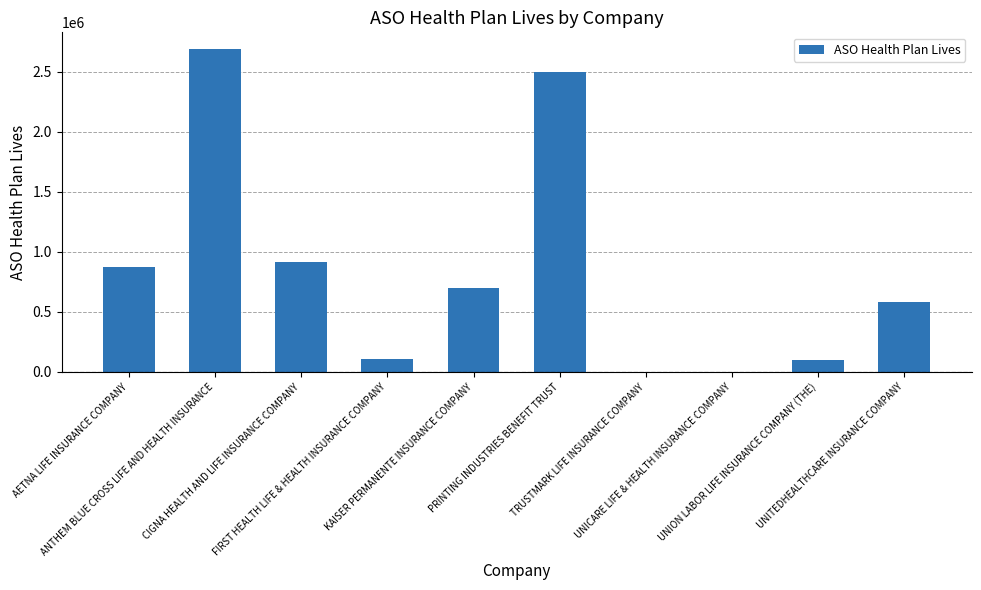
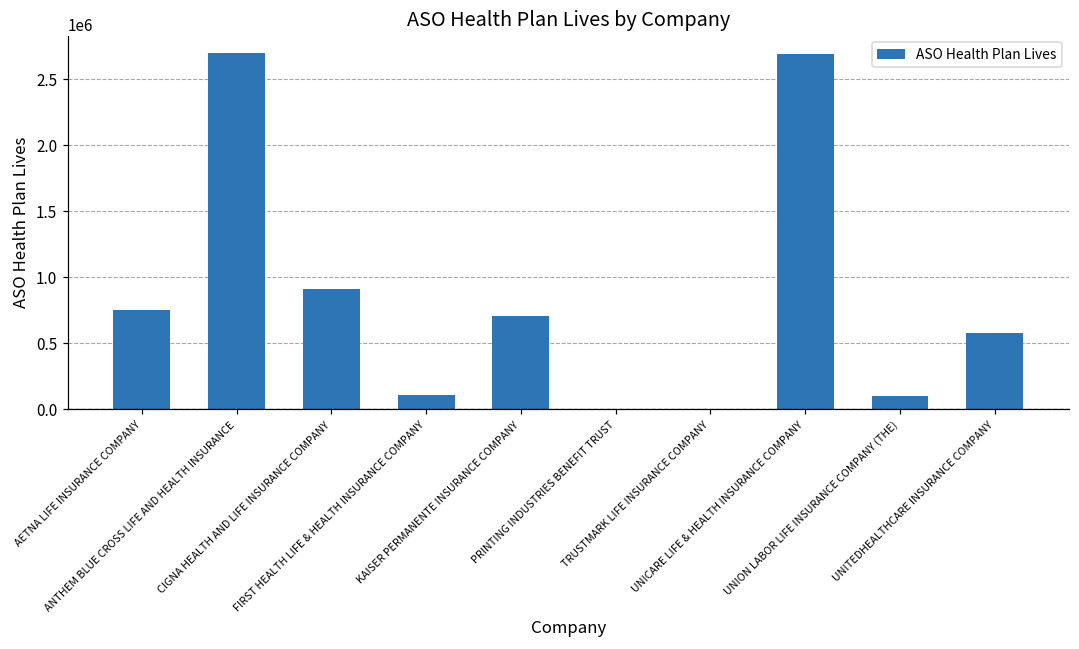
  {
-   "AETNA LIFE INSURANCE COMPANY": 870000,
+   "AETNA LIFE INSURANCE COMPANY": 750000,
    "ANTHEM BLUE CROSS LIFE AND HEALTH INSURANCE": 2690000,
    "CIGNA HEALTH AND LIFE INSURANCE COMPANY": 910000,
    "FIRST HEALTH LIFE & HEALTH INSURANCE COMPANY": 100000,
    "KAISER PERMANENTE INSURANCE COMPANY": 700000,
-   "PRINTING INDUSTRIES BENEFIT TRUST": 2500000,
-   "UNICARE LIFE & HEALTH INSURANCE COMPANY": 0,
+   "PRINTING INDUSTRIES BENEFIT TRUST": 0,
+   "UNICARE LIFE & HEALTH INSURANCE COMPANY": 2690000,
    "UNION LABOR LIFE INSURANCE COMPANY (THE)": 100000,
    "UNITEDHEALTHCARE INSURANCE COMPANY": 580000
  }
